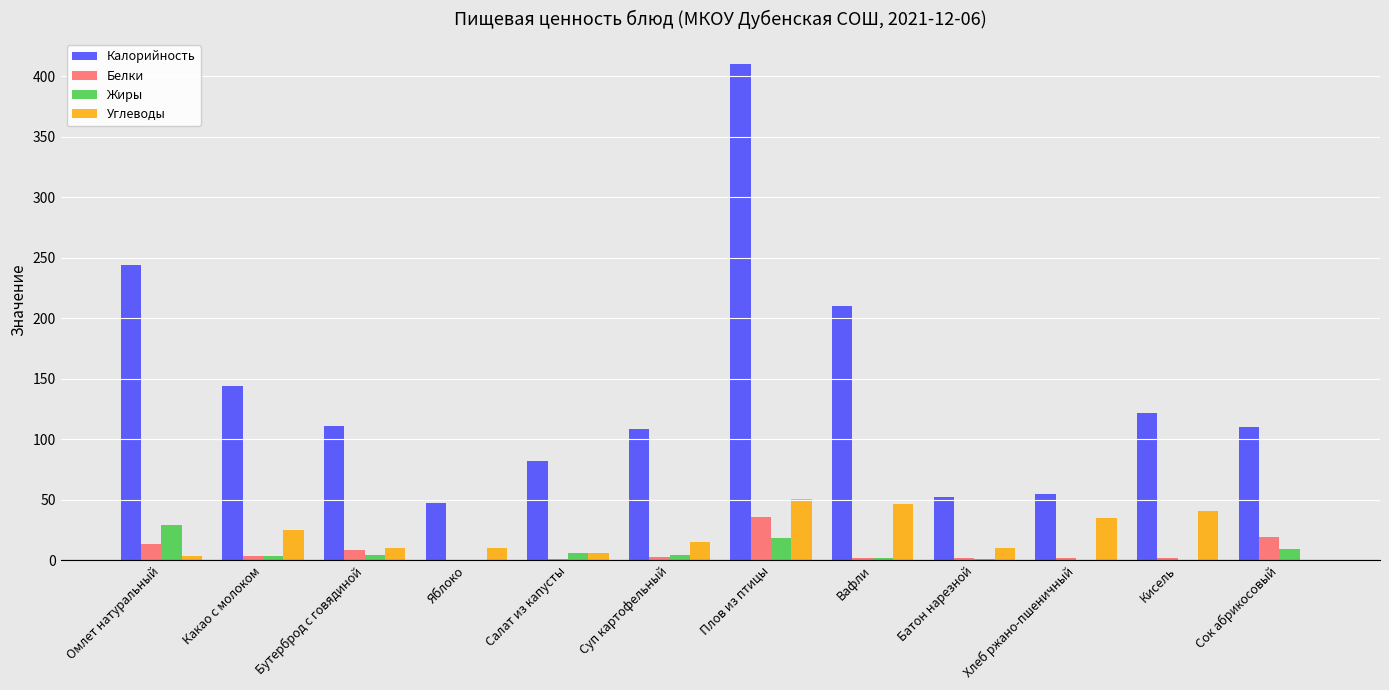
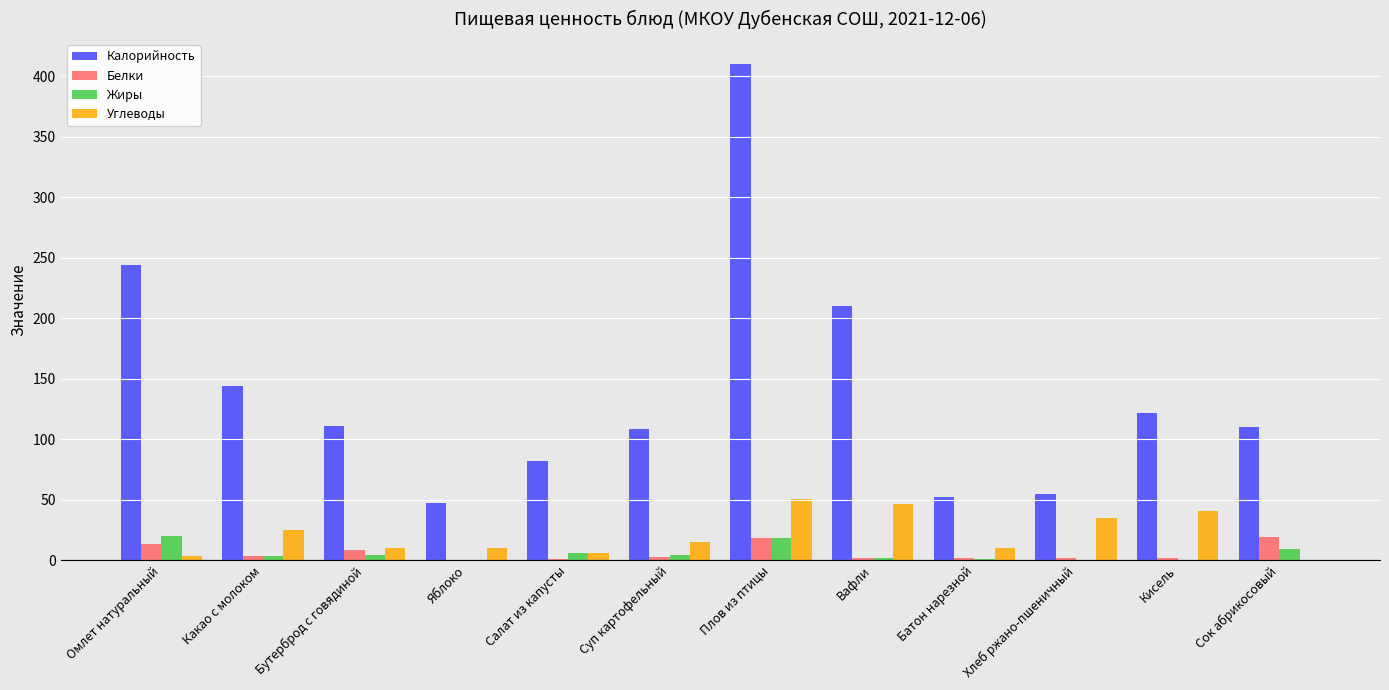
  {
    "Калорийность": {
      "Омлет натуральный": 244,
      "Какао с молоком": 144,
      "Бутерброд с говядиной": 111,
      "Яблоко": 47,
      "Салат из капусты": 82,
      "Суп картофельный": 108,
      "Плов из птицы": 410,
      "Вафли": 210,
      "Батон нарезной": 52,
      "Хлеб ржано-пшеничный": 54,
      "Кисель": 122,
      "Сок абрикосовый": 110
    },
    "Белки": {
      "Омлет натуральный": 13,
      "Какао с молоком": 4,
      "Бутерброд с говядиной": 8,
      "Суп картофельный": 2,
-     "Плов из птицы": 35,
+     "Плов из птицы": 18,
      "Сок абрикосовый": 19
    },
    "Жиры": {
-     "Омлет натуральный": 29,
+     "Омлет натуральный": 20,
      "Какао с молоком": 3,
      "Бутерброд с говядиной": 5,
      "Салат из капусты": 6,
      "Суп картофельный": 4,
      "Плов из птицы": 18,
      "Кисель": 0,
      "Сок абрикосовый": 9
    },
    "Углеводы": {
      "Омлет натуральный": 3,
      "Какао с молоком": 25,
      "Бутерброд с говядиной": 10,
      "Яблоко": 10,
      "Салат из капусты": 6,
      "Суп картофельный": 15,
      "Плов из птицы": 51,
      "Вафли": 46,
      "Батон нарезной": 10,
      "Хлеб ржано-пшеничный": 35,
      "Кисель": 41,
      "Сок абрикосовый": 0
    }
  }
